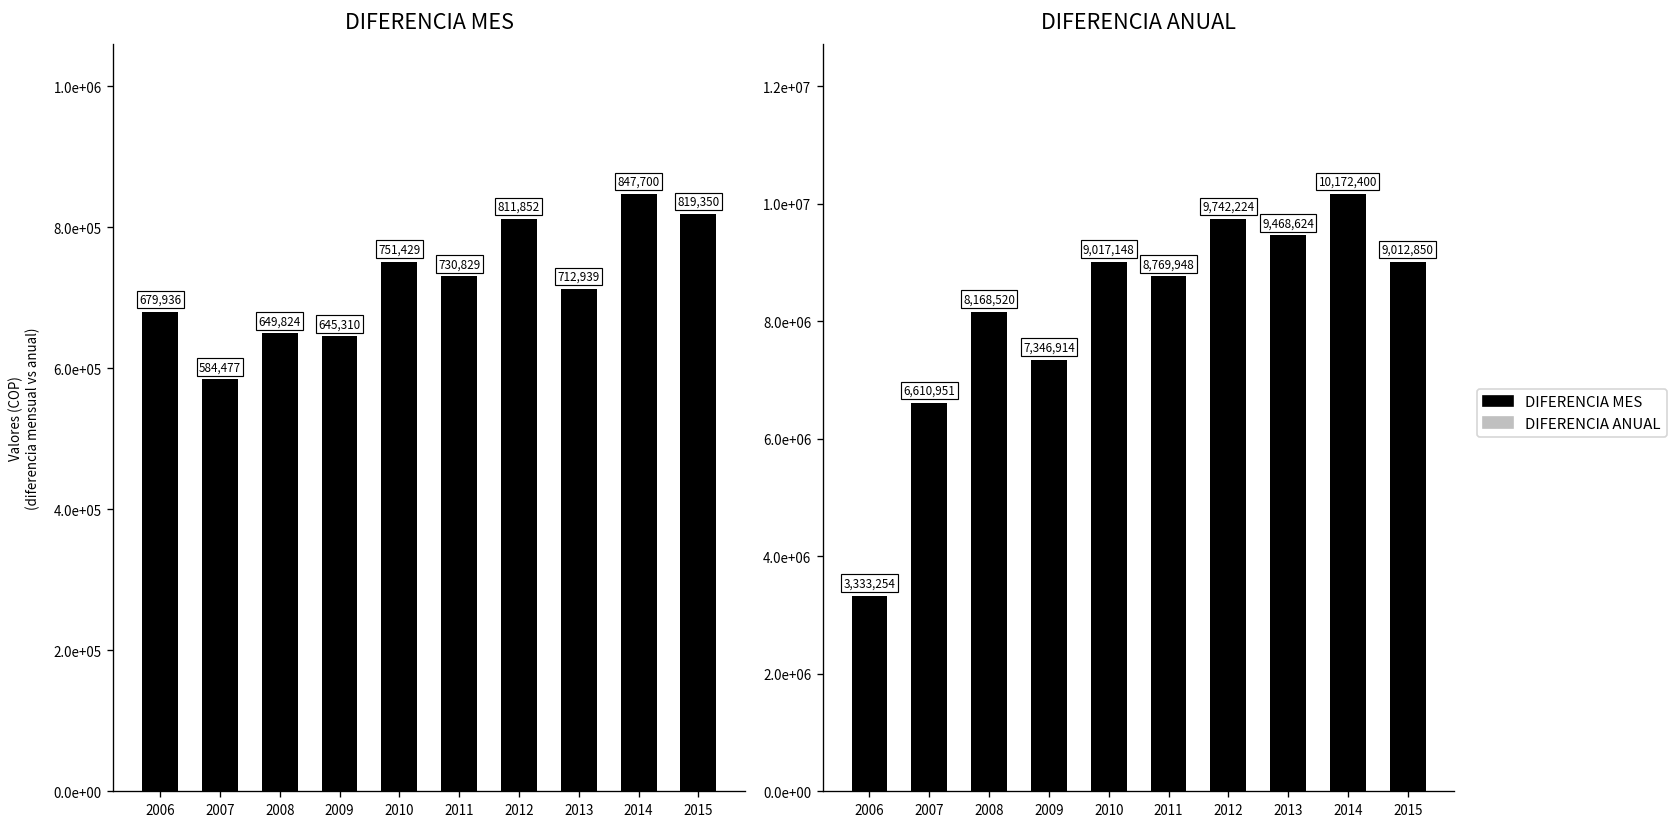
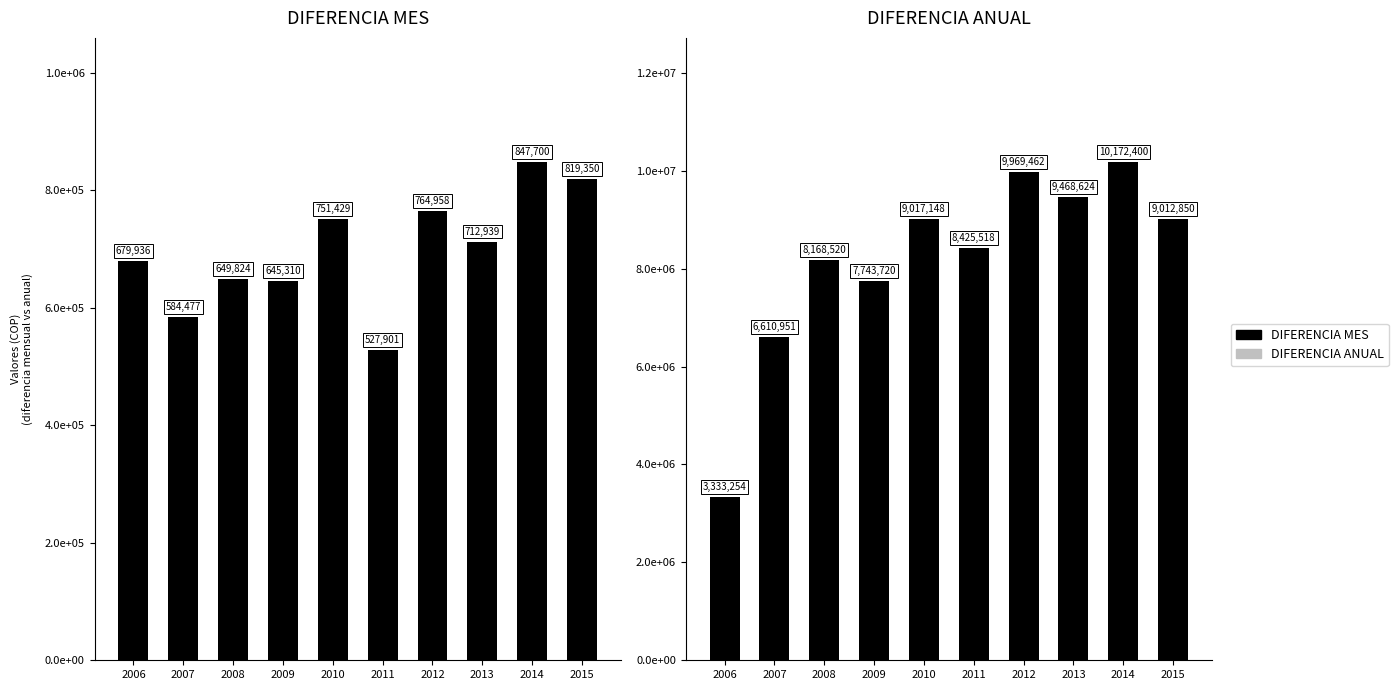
  {
    "DIFERENCIA MES": {
-     "2011": "730,829",
-     "2012": "811,852"
+     "2011": "527,901",
+     "2012": "764,958"
    },
    "DIFERENCIA ANUAL": {
-     "2009": "7,346,914",
-     "2011": "8,769,948",
-     "2012": "9,742,224"
+     "2009": "7,743,720",
+     "2011": "8,425,518",
+     "2012": "9,969,462"
    }
  }
